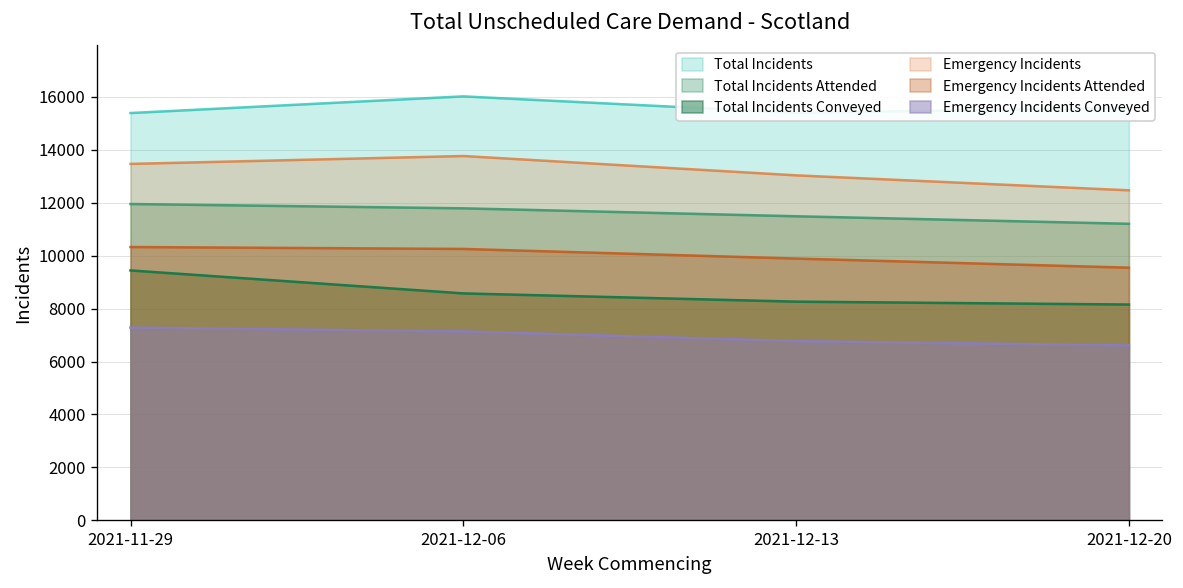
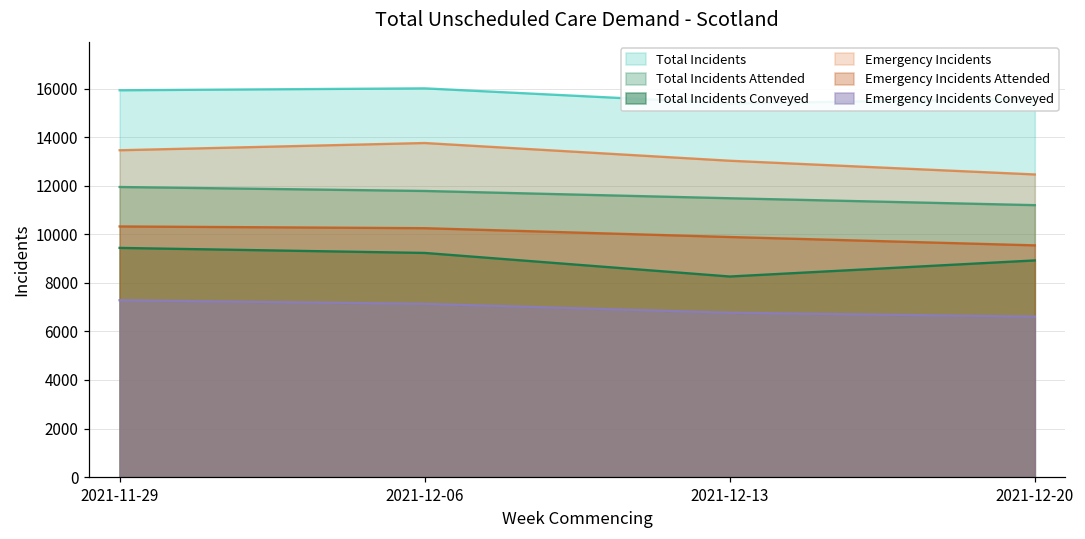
  {
    "Total Incidents": {
-     "2021-11-29": 15400,
+     "2021-11-29": 15900,
      "2021-12-06": 16000
    },
    "Total Incidents Conveyed": {
      "2021-11-29": 9400,
-     "2021-12-06": 8600,
+     "2021-12-06": 9200,
      "2021-12-13": 8300,
-     "2021-12-20": 8200
+     "2021-12-20": 8900
    }
  }
